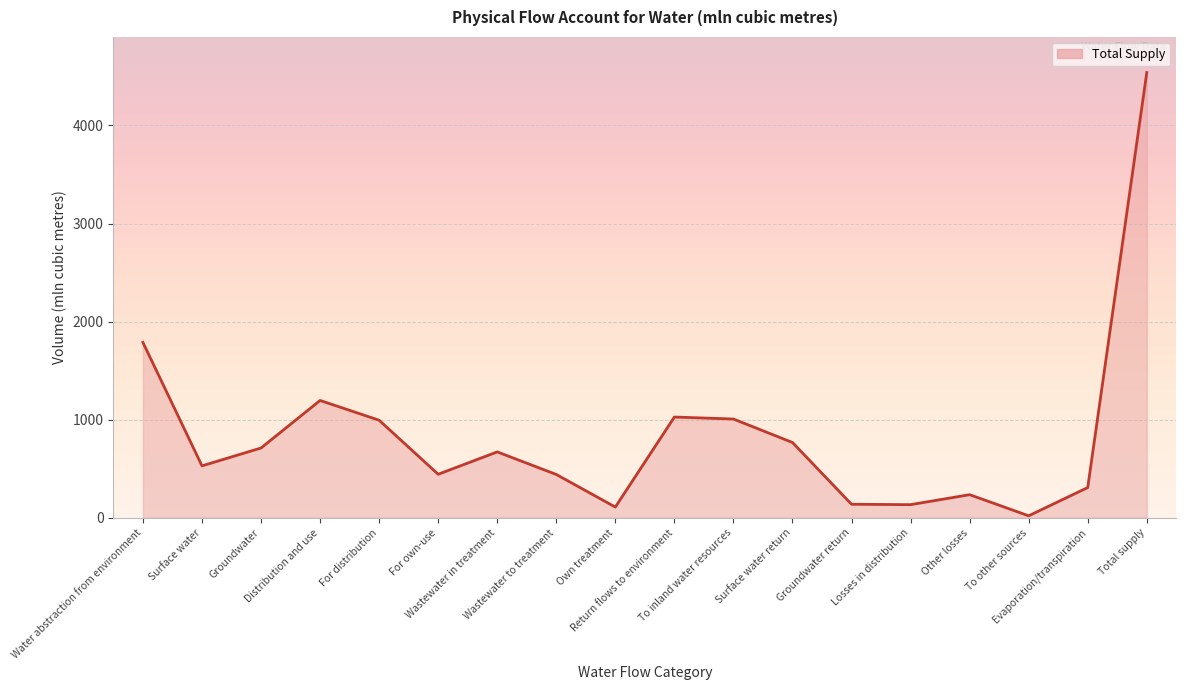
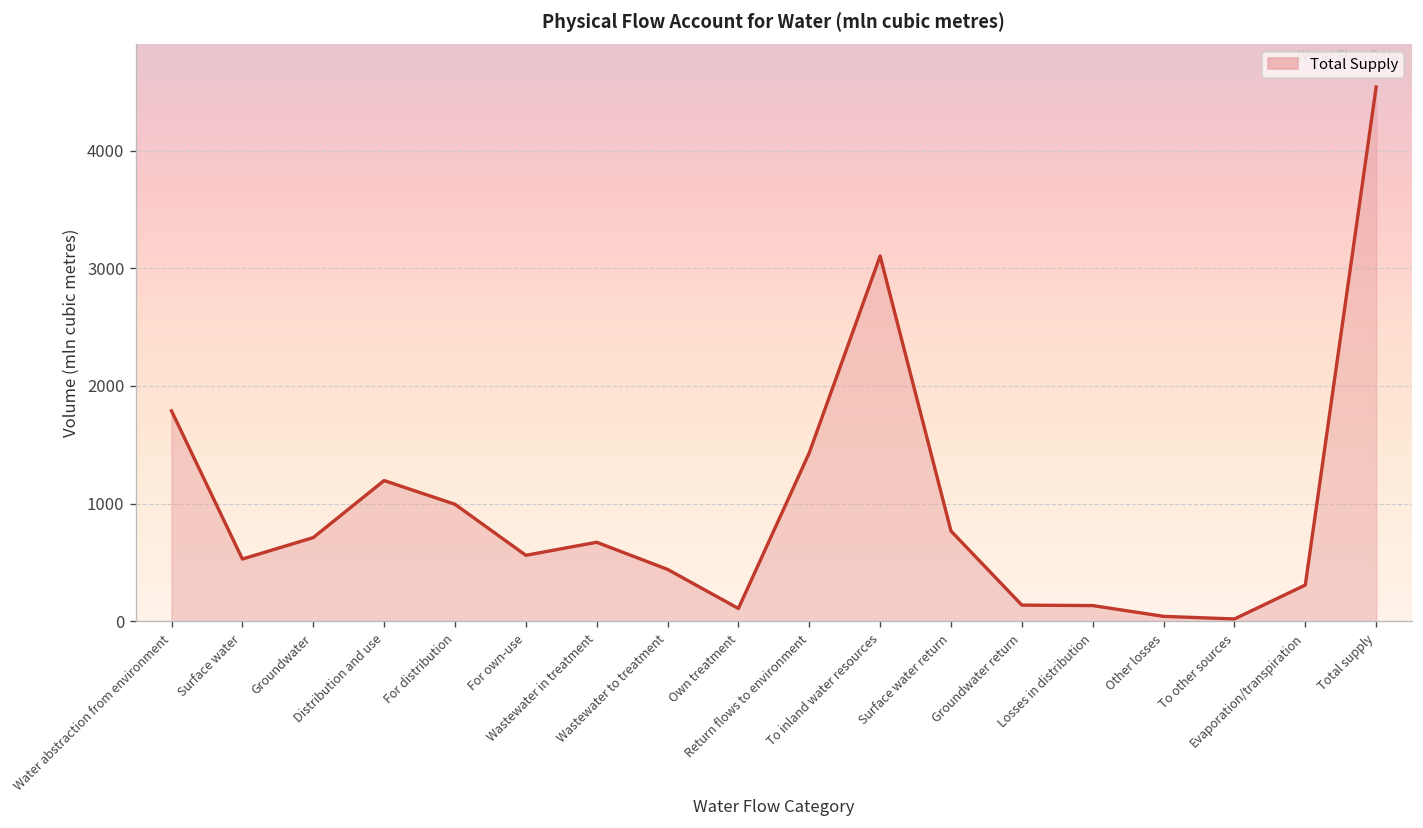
  {
    "Water abstraction from environment": 1800,
    "Surface water": 500,
    "Groundwater": 700,
    "Distribution and use": 1200,
    "For distribution": 1000,
-   "For own-use": 400,
+   "For own-use": 600,
    "Wastewater in treatment": 700,
    "Wastewater to treatment": 400,
    "Own treatment": 100,
-   "Return flows to environment": 1000,
-   "To inland water resources": 1000,
+   "Return flows to environment": 1400,
+   "To inland water resources": 3100,
    "Surface water return": 800,
    "Groundwater return": 100,
    "Losses in distribution": 100,
-   "Other losses": 200,
+   "Other losses": 0,
    "To other sources": 0,
    "Evaporation/transpiration": 300,
    "Total supply": 4500
  }
